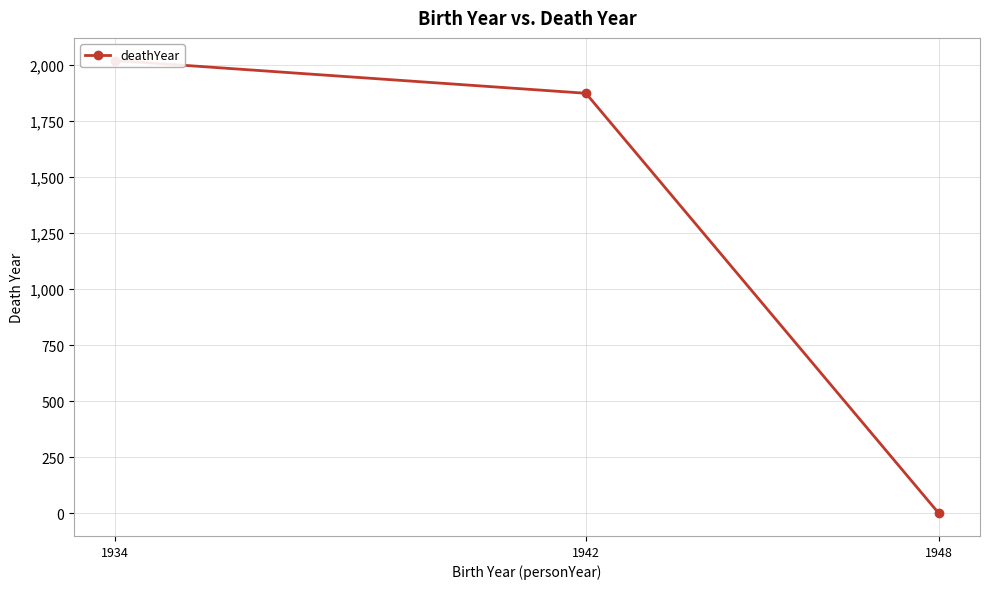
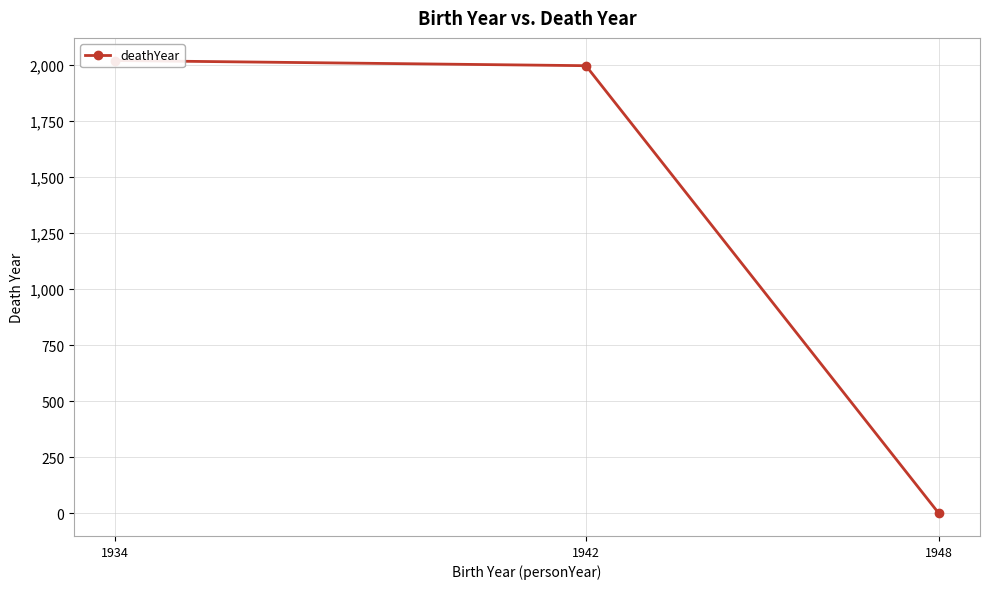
  {
-   "1942": "1,870",
+   "1942": "2,000",
    "1948": "0"
  }
